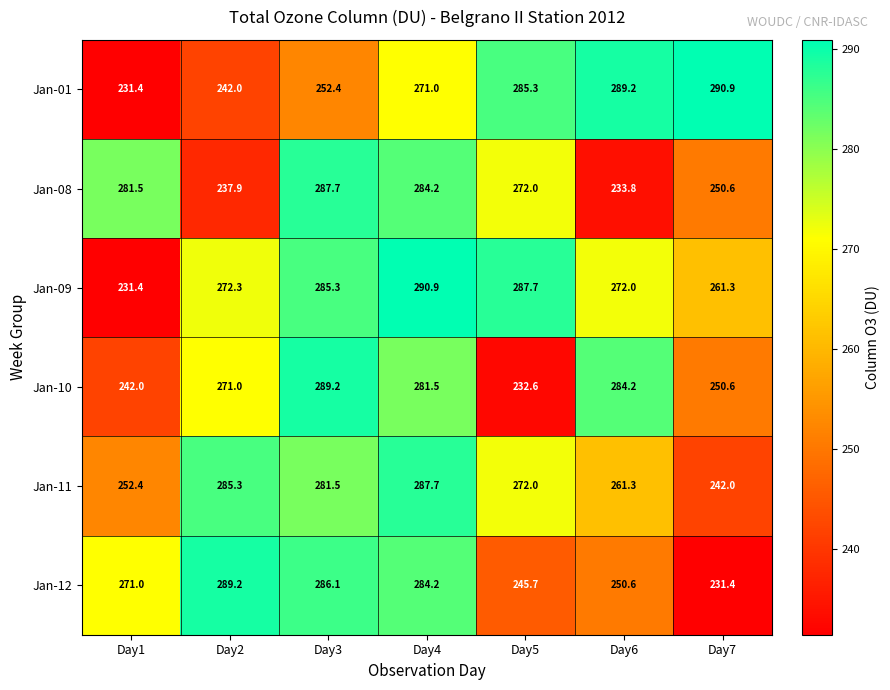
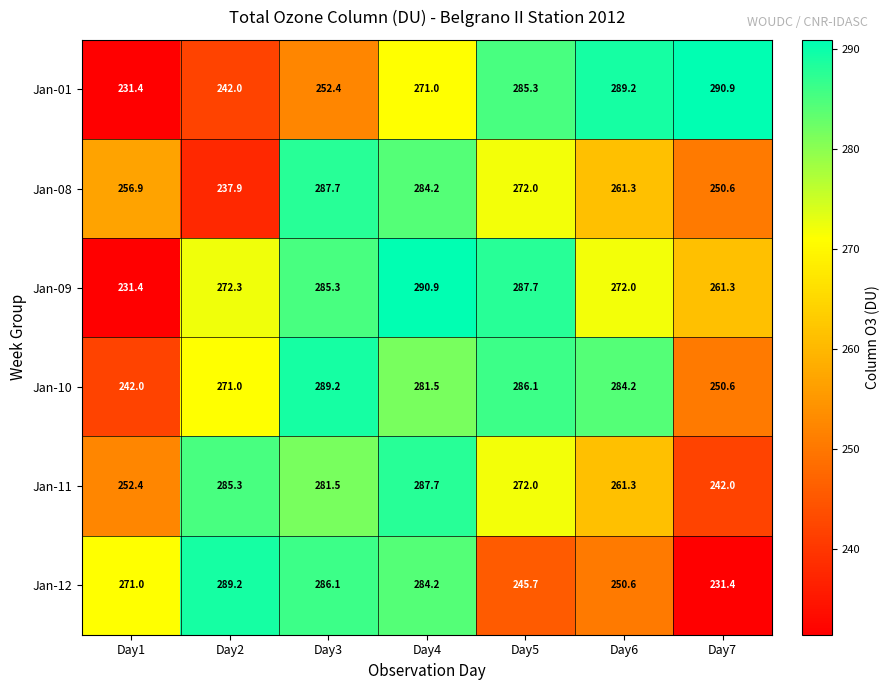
  {
    "Jan-01": {
      "Day1": 231.4,
      "Day2": 242.0,
      "Day3": 252.4,
      "Day4": 271.0,
      "Day5": 285.3,
      "Day6": 289.2,
      "Day7": 290.9
    },
    "Jan-08": {
-     "Day1": 281.5,
+     "Day1": 256.9,
      "Day2": 237.9,
      "Day3": 287.7,
      "Day4": 284.2,
      "Day5": 272.0,
-     "Day6": 233.8,
+     "Day6": 261.3,
      "Day7": 250.6
    },
    "Jan-09": {
      "Day1": 231.4,
      "Day2": 272.3,
      "Day3": 285.3,
      "Day4": 290.9,
      "Day5": 287.7,
      "Day6": 272.0,
      "Day7": 261.3
    },
    "Jan-10": {
      "Day1": 242.0,
      "Day2": 271.0,
      "Day3": 289.2,
      "Day4": 281.5,
-     "Day5": 232.6,
+     "Day5": 286.1,
      "Day6": 284.2,
      "Day7": 250.6
    },
    "Jan-11": {
      "Day1": 252.4,
      "Day2": 285.3,
      "Day3": 281.5,
      "Day4": 287.7,
      "Day5": 272.0,
      "Day6": 261.3,
      "Day7": 242.0
    },
    "Jan-12": {
      "Day1": 271.0,
      "Day2": 289.2,
      "Day3": 286.1,
      "Day4": 284.2,
      "Day5": 245.7,
      "Day6": 250.6,
      "Day7": 231.4
    }
  }
